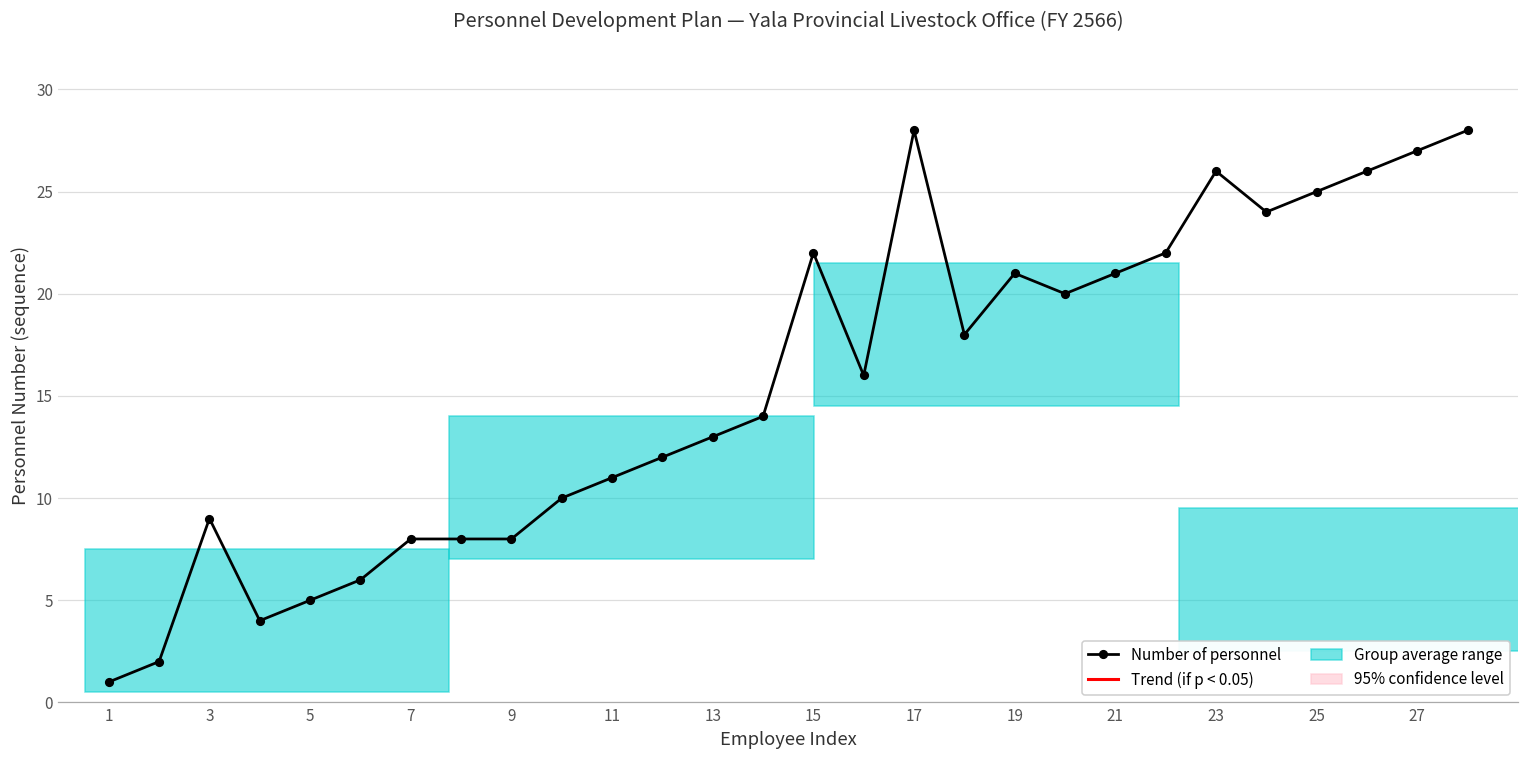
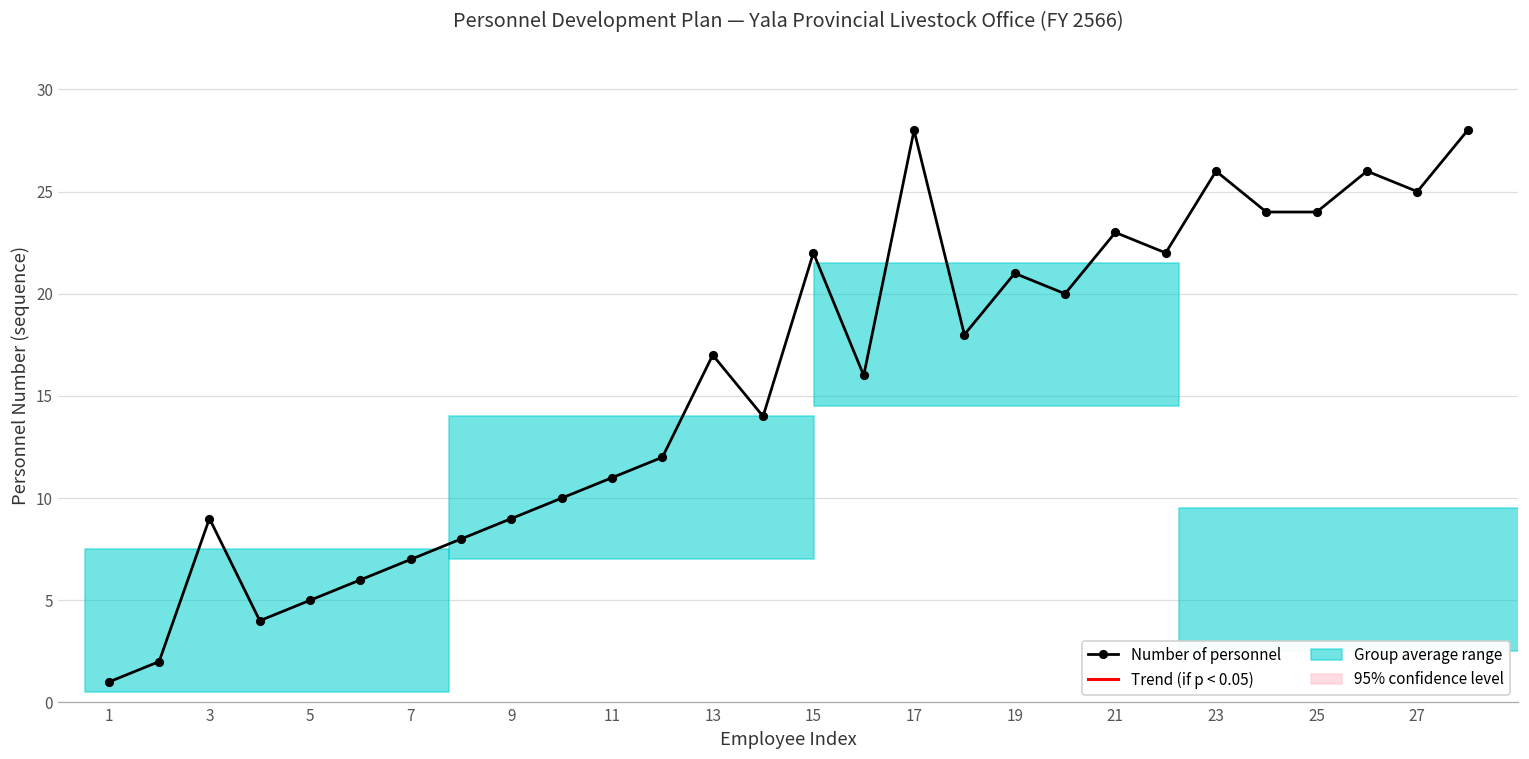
  {
    "1": 1,
    "3": 9,
    "5": 5,
-   "7": 8,
-   "9": 8,
+   "7": 7,
+   "9": 9,
    "11": 11,
-   "13": 13,
+   "13": 17,
    "15": 22,
    "17": 28,
    "19": 21,
-   "21": 21,
+   "21": 23,
    "23": 26,
-   "25": 25,
-   "27": 27
+   "25": 24,
+   "27": 25
  }
